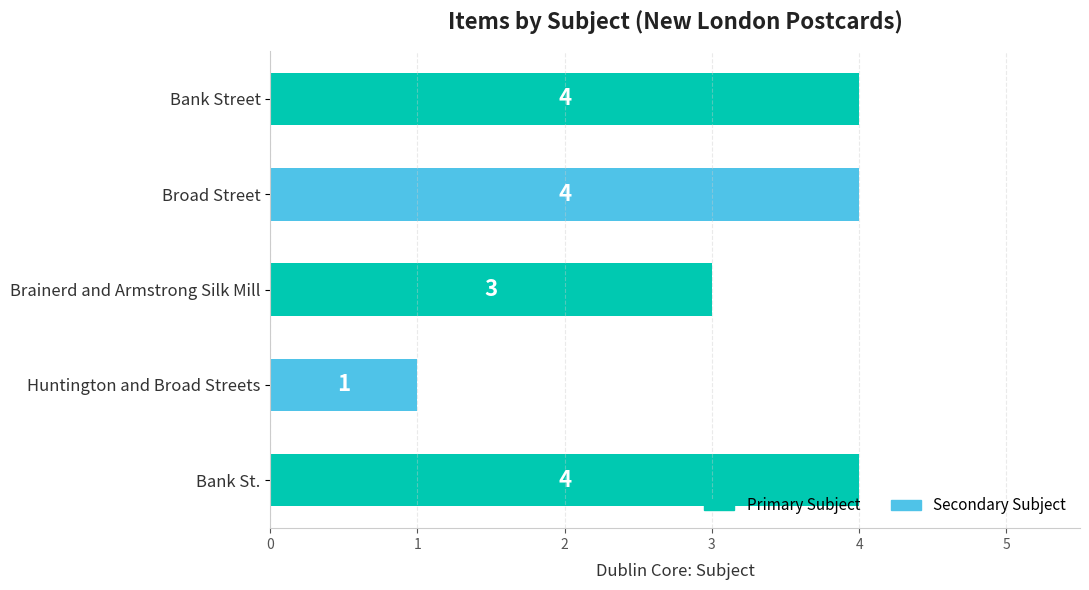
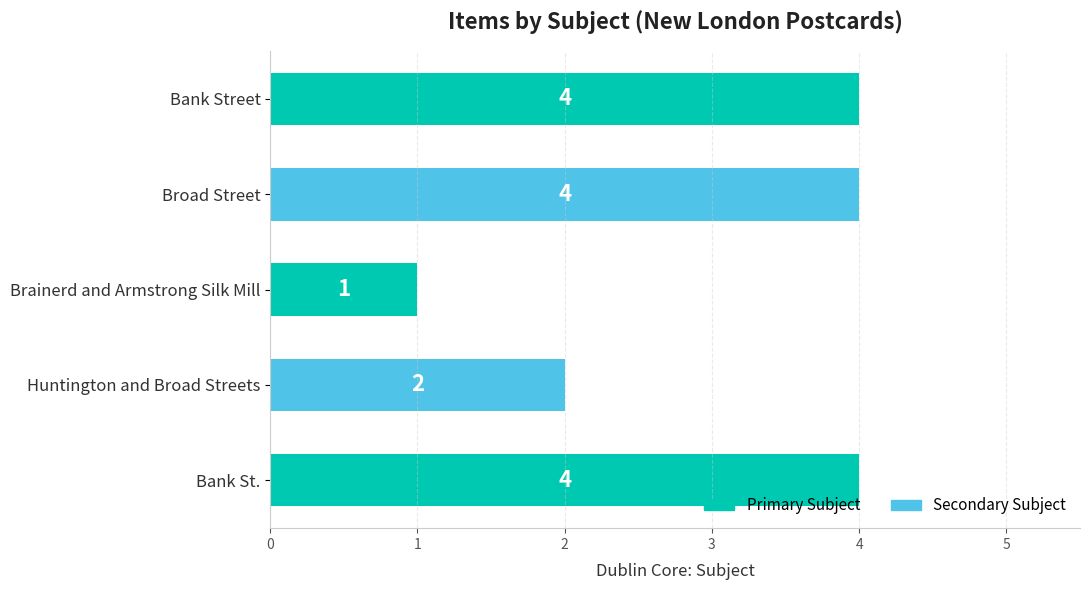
  {
    "Bank Street": 4,
    "Broad Street": 4,
-   "Brainerd and Armstrong Silk Mill": 3,
-   "Huntington and Broad Streets": 1,
+   "Brainerd and Armstrong Silk Mill": 1,
+   "Huntington and Broad Streets": 2,
    "Bank St.": 4
  }
